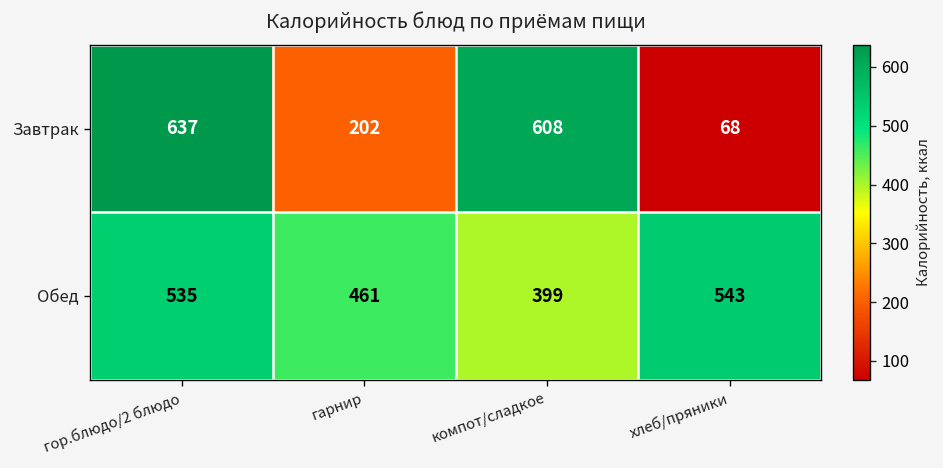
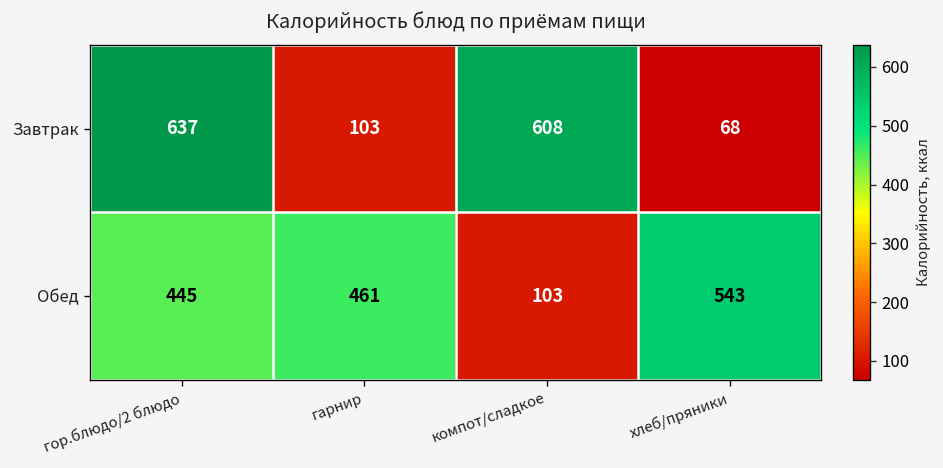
  {
    "Завтрак": {
      "гор.блюдо/2 блюдо": 637,
-     "гарнир": 202,
+     "гарнир": 103,
      "компот/сладкое": 608,
      "хлеб/пряники": 68
    },
    "Обед": {
-     "гор.блюдо/2 блюдо": 535,
+     "гор.блюдо/2 блюдо": 445,
      "гарнир": 461,
-     "компот/сладкое": 399,
+     "компот/сладкое": 103,
      "хлеб/пряники": 543
    }
  }
